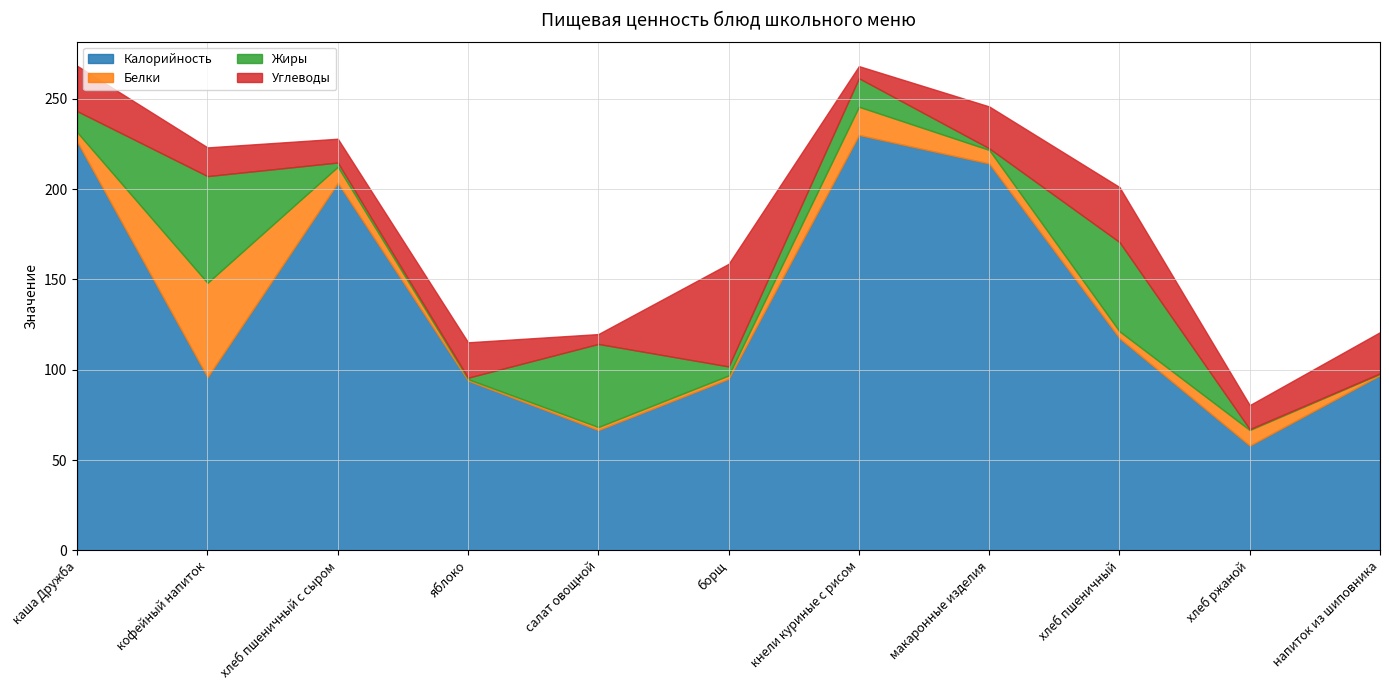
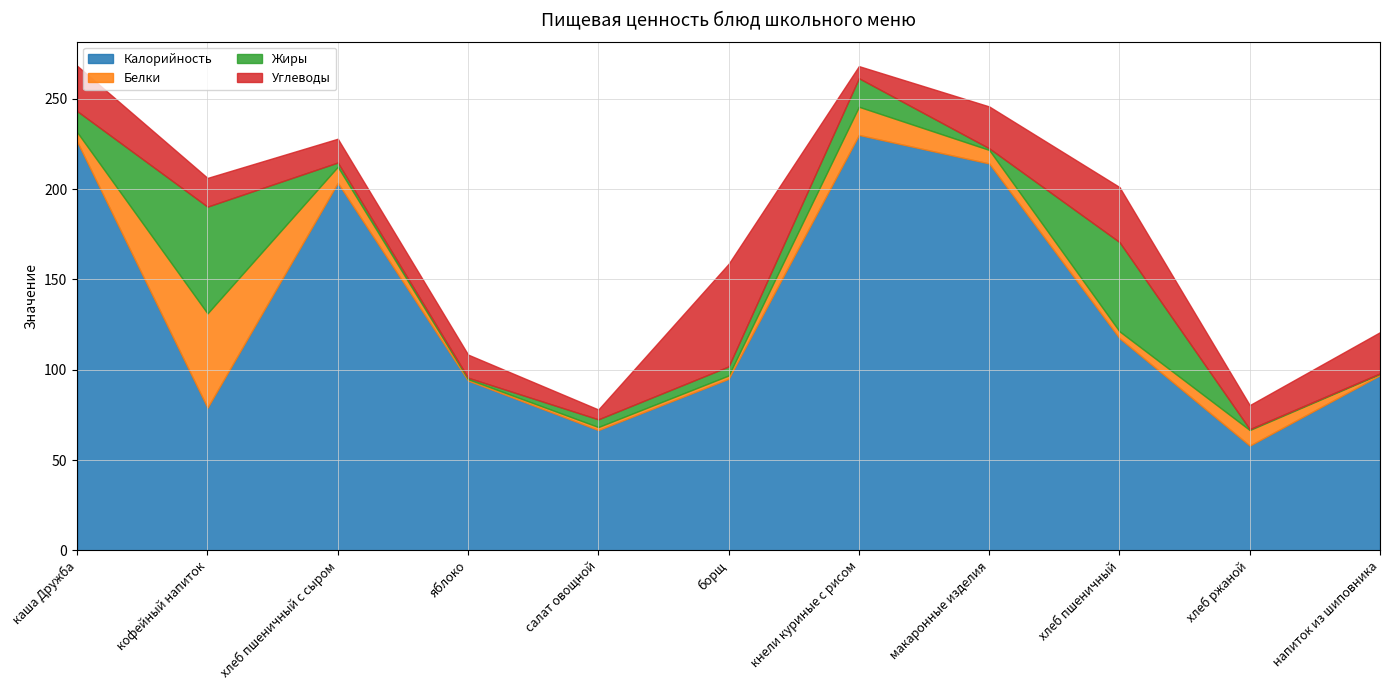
  {
    "Калорийность": {
      "каша Дружба": 226,
-     "кофейный напиток": 96,
+     "кофейный напиток": 79,
      "хлеб пшеничный с сыром": 203,
      "салат овощной": 67,
      "борщ": 95,
      "кнели куриные с рисом": 230,
      "макаронные изделия": 214,
      "хлеб пшеничный": 118,
      "хлеб ржаной": 58
    },
    "Белки": {
      "каша Дружба": 5,
      "кофейный напиток": 52,
      "хлеб пшеничный с сыром": 9,
      "салат овощной": 2,
      "борщ": 2,
      "кнели куриные с рисом": 16,
      "хлеб пшеничный": 4
    },
    "Жиры": {
      "каша Дружба": 12,
      "кофейный напиток": 59,
      "хлеб пшеничный с сыром": 2,
-     "салат овощной": 46,
+     "салат овощной": 4,
      "борщ": 5,
      "кнели куриные с рисом": 16,
      "хлеб пшеничный": 49
    },
    "Углеводы": {
      "каша Дружба": 25,
      "кофейный напиток": 16,
      "хлеб пшеничный с сыром": 13,
-     "яблоко": 20,
+     "яблоко": 13,
      "салат овощной": 5,
      "борщ": 57,
      "кнели куриные с рисом": 7,
      "макаронные изделия": 23,
      "хлеб пшеничный": 30,
      "хлеб ржаной": 13,
      "напиток из шиповника": 23
    }
  }
